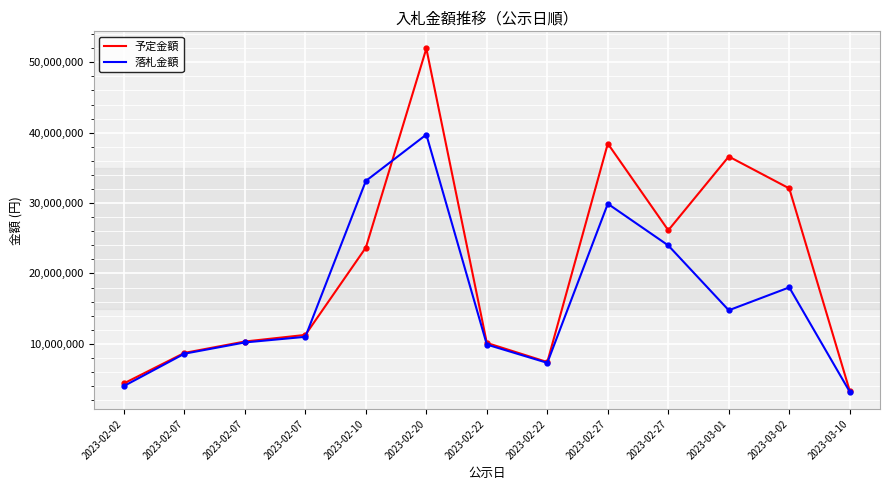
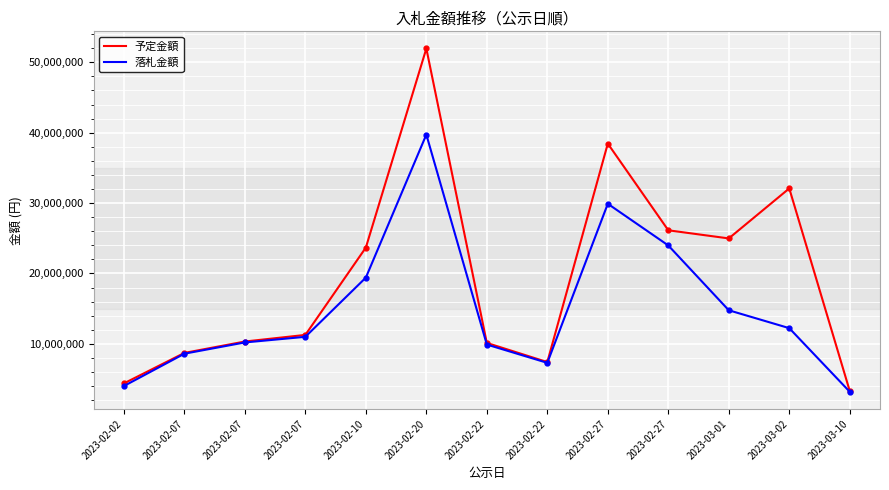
  {
    "予定金額": {
      "2023-02-02": "4,000,000",
      "2023-02-10": "24,000,000",
      "2023-02-20": "52,000,000",
-     "2023-03-01": "37,000,000",
+     "2023-03-01": "25,000,000",
      "2023-03-02": "32,000,000"
    },
    "落札金額": {
      "2023-02-02": "4,000,000",
-     "2023-02-10": "33,000,000",
+     "2023-02-10": "19,000,000",
      "2023-02-20": "40,000,000",
      "2023-03-01": "15,000,000",
-     "2023-03-02": "18,000,000"
+     "2023-03-02": "12,000,000"
    }
  }
